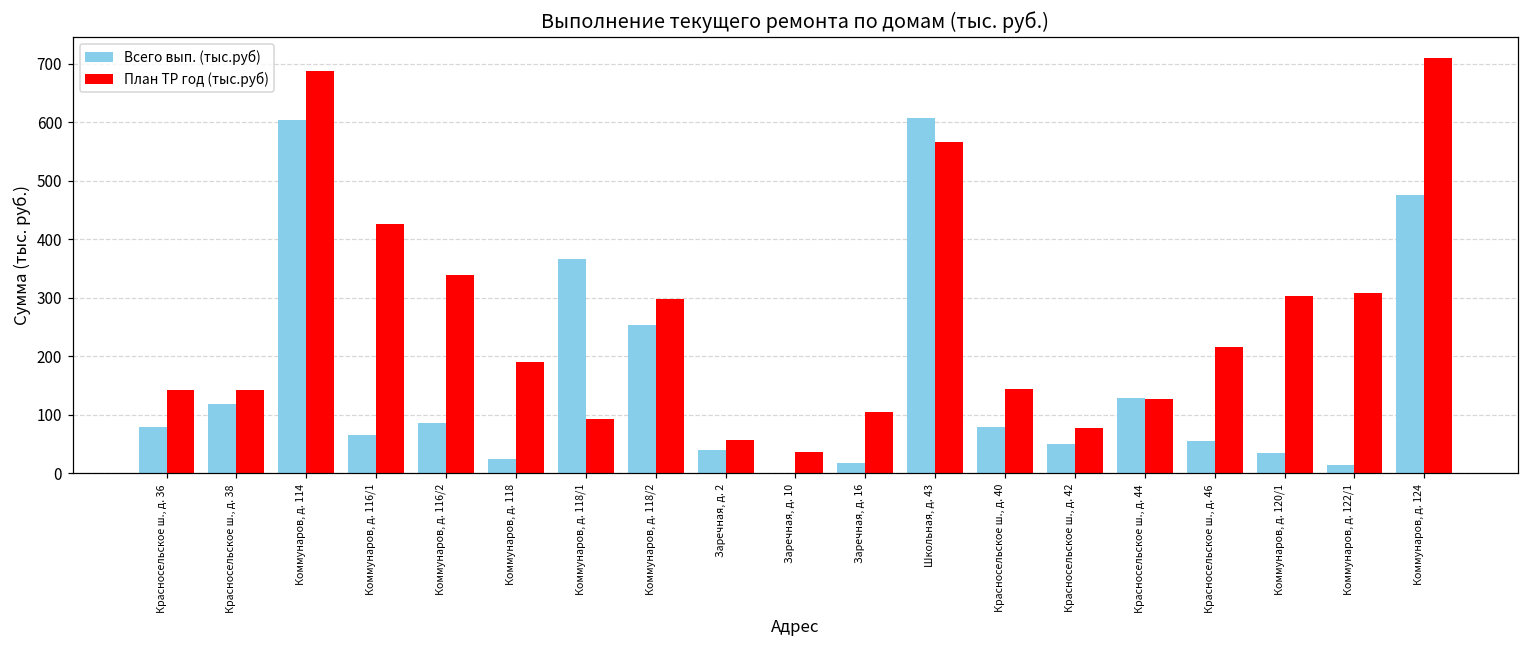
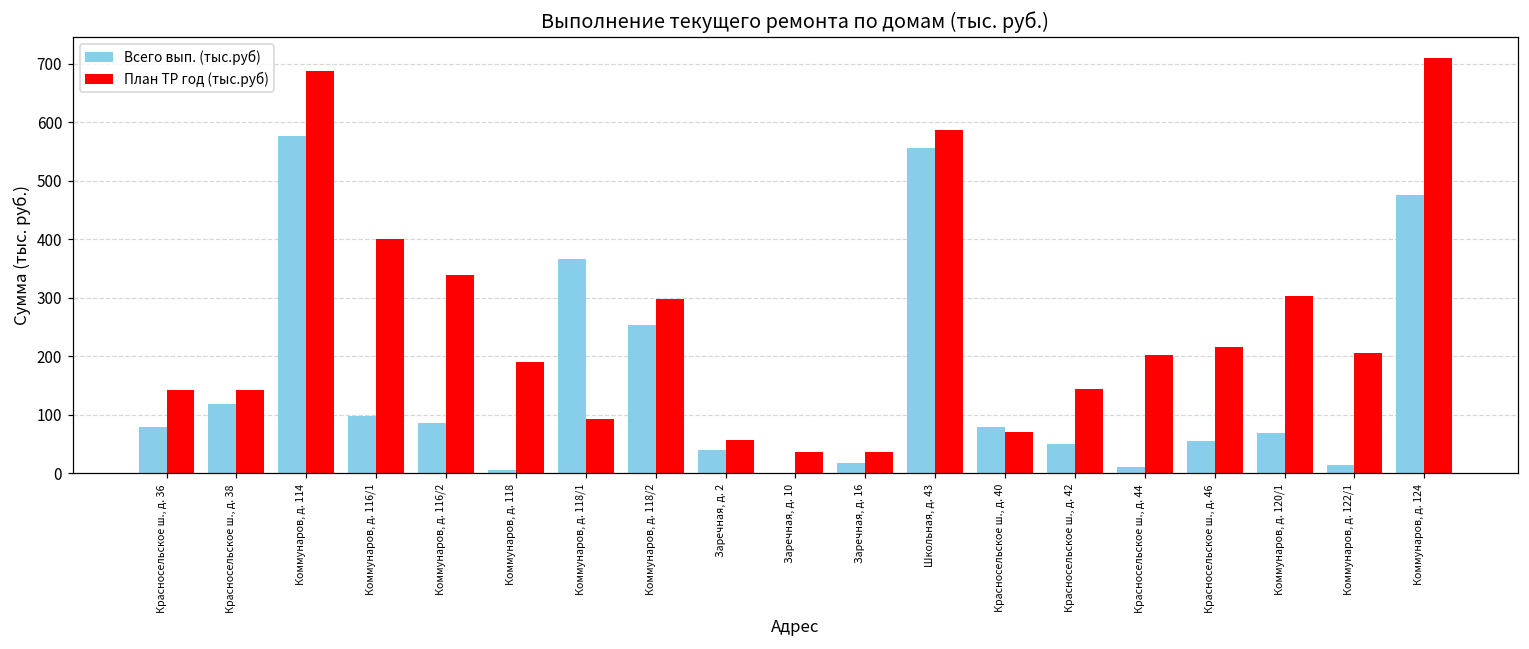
  {
    "Всего вып. (тыс.руб)": {
      "Красносельское ш., д. 36": 80,
      "Красносельское ш., д. 38": 120,
-     "Коммунаров, д. 114": 600,
-     "Коммунаров, д. 116/1": 70,
+     "Коммунаров, д. 114": 580,
+     "Коммунаров, д. 116/1": 100,
      "Коммунаров, д. 116/2": 90,
-     "Коммунаров, д. 118": 20,
+     "Коммунаров, д. 118": 10,
      "Коммунаров, д. 118/1": 370,
      "Коммунаров, д. 118/2": 250,
      "Заречная, д. 2": 40,
      "Заречная, д. 16": 20,
-     "Школьная, д. 43": 610,
+     "Школьная, д. 43": 560,
      "Красносельское ш., д. 40": 80,
      "Красносельское ш., д. 42": 50,
-     "Красносельское ш., д. 44": 130,
+     "Красносельское ш., д. 44": 10,
      "Красносельское ш., д. 46": 50,
-     "Коммунаров, д. 120/1": 30,
+     "Коммунаров, д. 120/1": 70,
      "Коммунаров, д. 122/1": 10,
      "Коммунаров, д. 124": 480
    },
    "План ТР год (тыс.руб)": {
      "Красносельское ш., д. 36": 140,
      "Красносельское ш., д. 38": 140,
      "Коммунаров, д. 114": 690,
-     "Коммунаров, д. 116/1": 430,
+     "Коммунаров, д. 116/1": 400,
      "Коммунаров, д. 116/2": 340,
      "Коммунаров, д. 118": 190,
      "Коммунаров, д. 118/1": 90,
      "Коммунаров, д. 118/2": 300,
      "Заречная, д. 2": 60,
      "Заречная, д. 10": 40,
-     "Заречная, д. 16": 100,
-     "Школьная, д. 43": 570,
-     "Красносельское ш., д. 40": 140,
-     "Красносельское ш., д. 42": 80,
-     "Красносельское ш., д. 44": 130,
+     "Заречная, д. 16": 40,
+     "Школьная, д. 43": 590,
+     "Красносельское ш., д. 40": 70,
+     "Красносельское ш., д. 42": 140,
+     "Красносельское ш., д. 44": 200,
      "Красносельское ш., д. 46": 220,
      "Коммунаров, д. 120/1": 300,
-     "Коммунаров, д. 122/1": 310,
+     "Коммунаров, д. 122/1": 210,
      "Коммунаров, д. 124": 710
    }
  }
